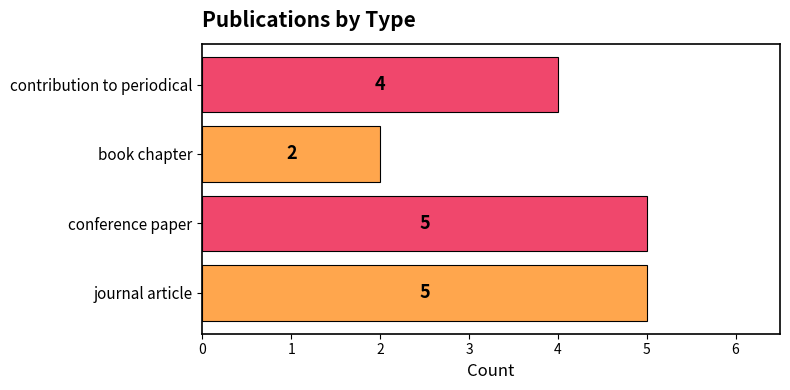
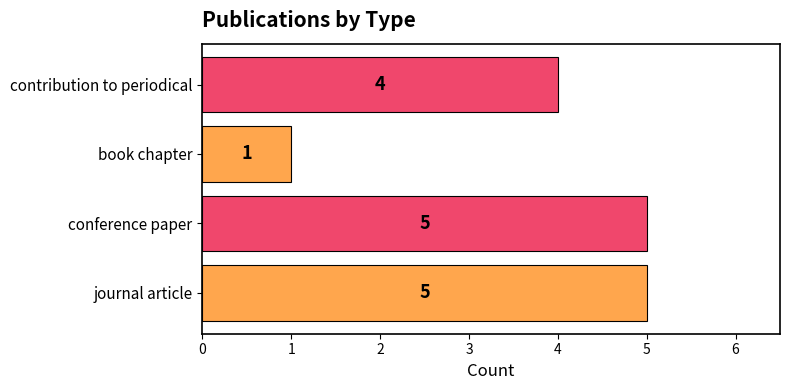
  {
    "contribution to periodical": 4,
-   "book chapter": 2,
+   "book chapter": 1,
    "conference paper": 5,
    "journal article": 5
  }
